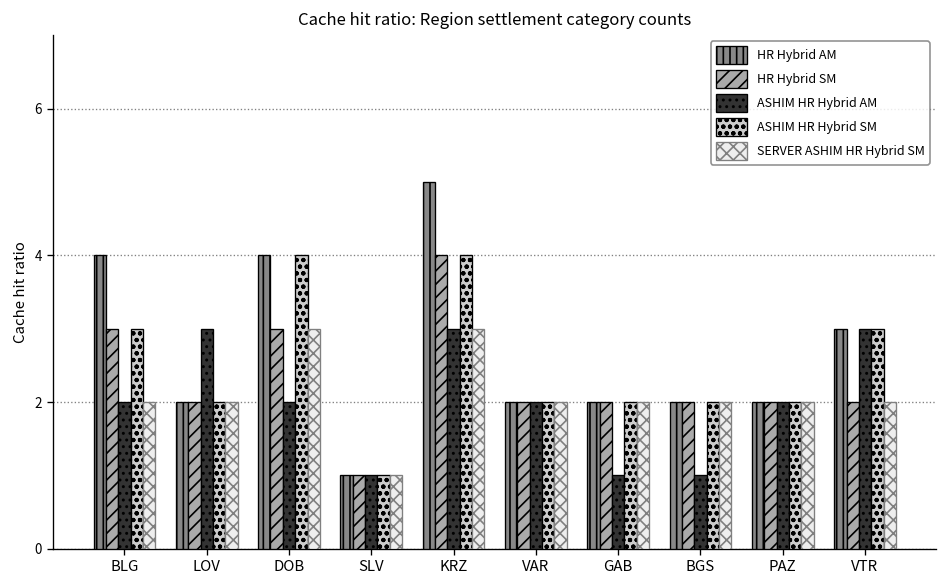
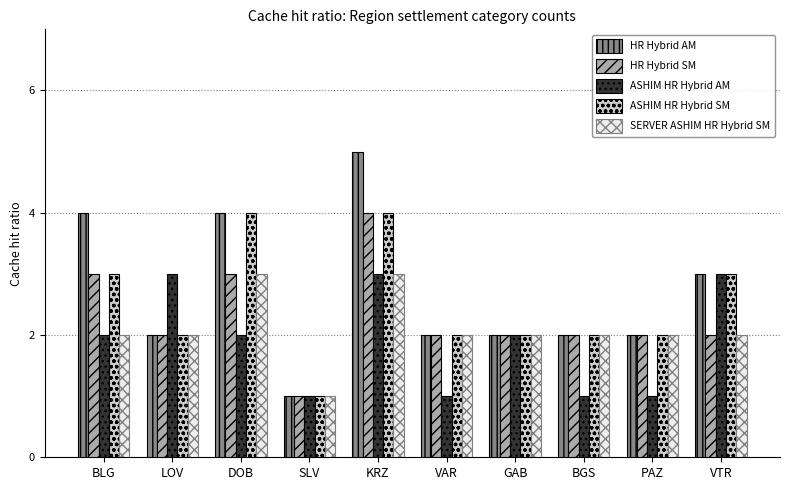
  {
    "ASHIM HR Hybrid AM": {
      "BLG": 2,
      "LOV": 3,
      "DOB": 2,
      "SLV": 1,
      "KRZ": 3,
-     "VAR": 2,
-     "GAB": 1,
+     "VAR": 1,
+     "GAB": 2,
      "BGS": 1,
-     "PAZ": 2,
+     "PAZ": 1,
      "VTR": 3
    }
  }
